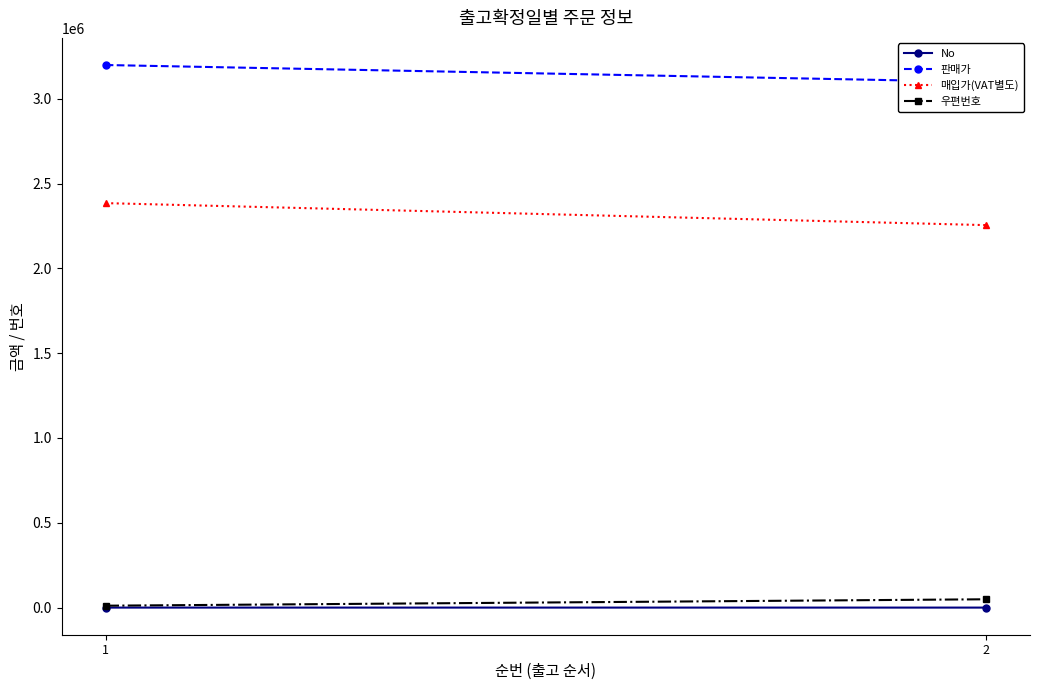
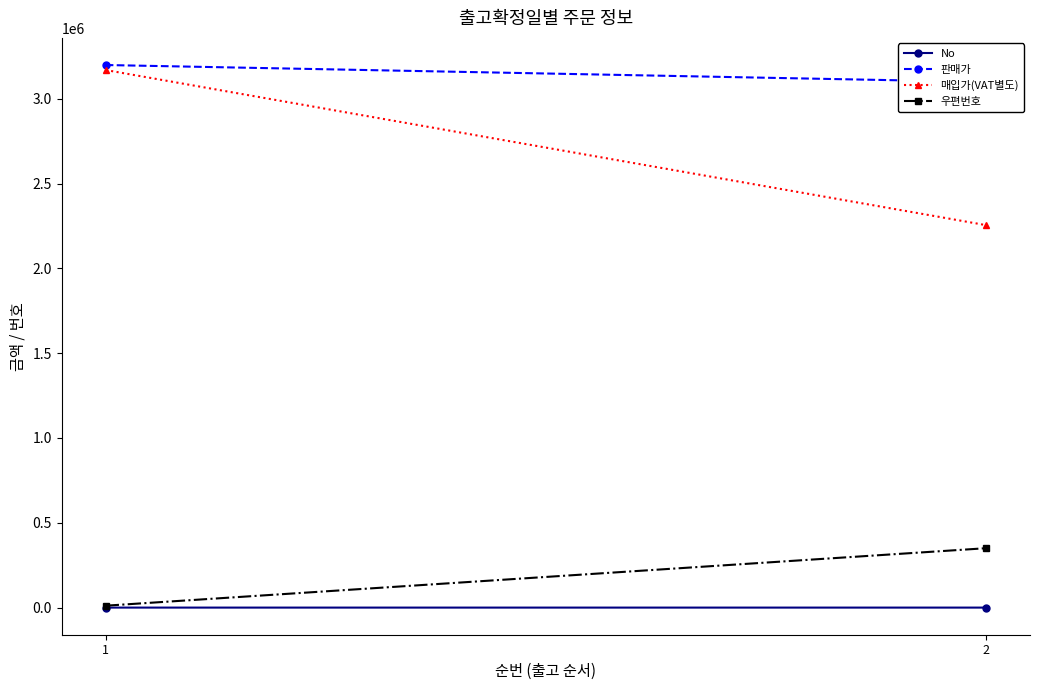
  {
    "No": {
      "2": 0
    },
    "판매가": {
      "1": 3200000
    },
    "매입가(VAT별도)": {
-     "1": 2380000,
+     "1": 3170000,
      "2": 2260000
    },
    "우편번호": {
-     "2": 50000
+     "2": 350000
    }
  }
